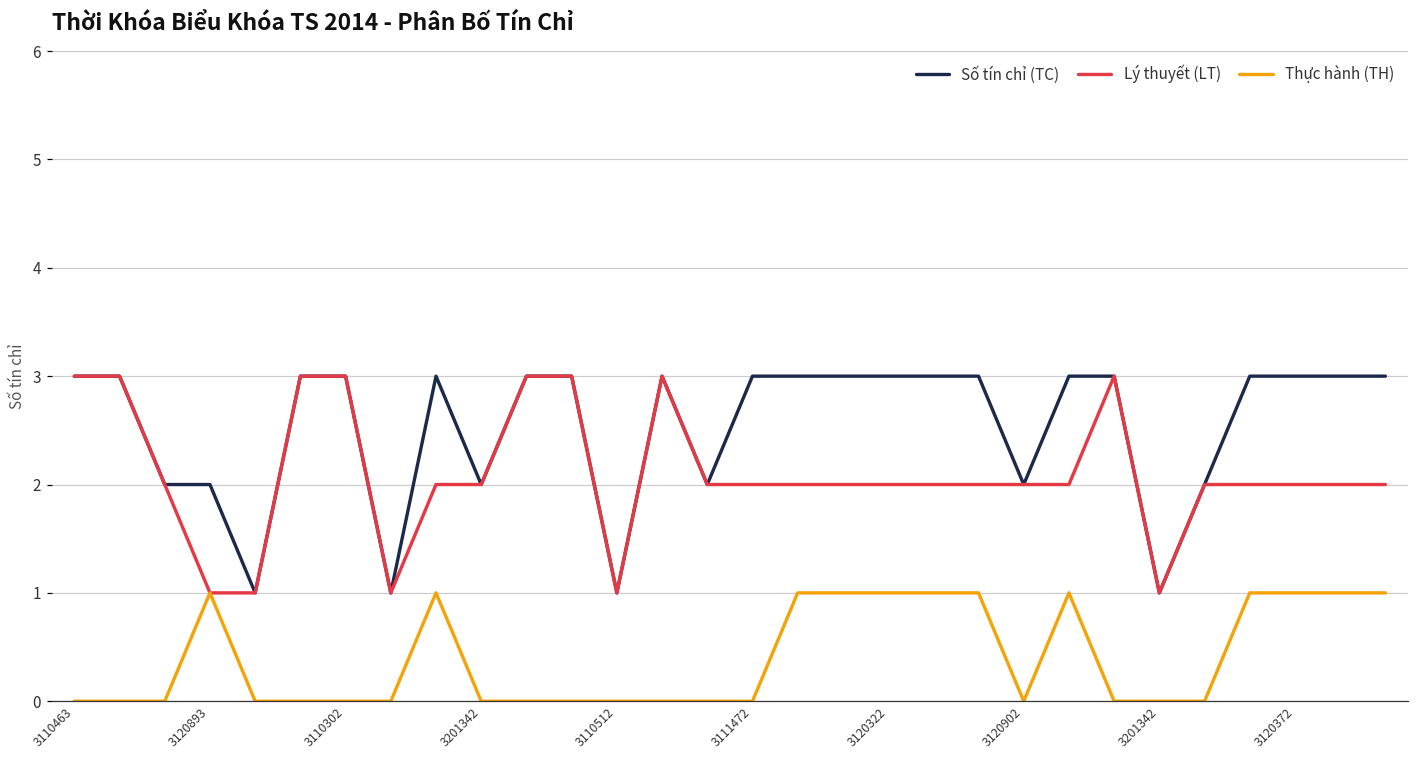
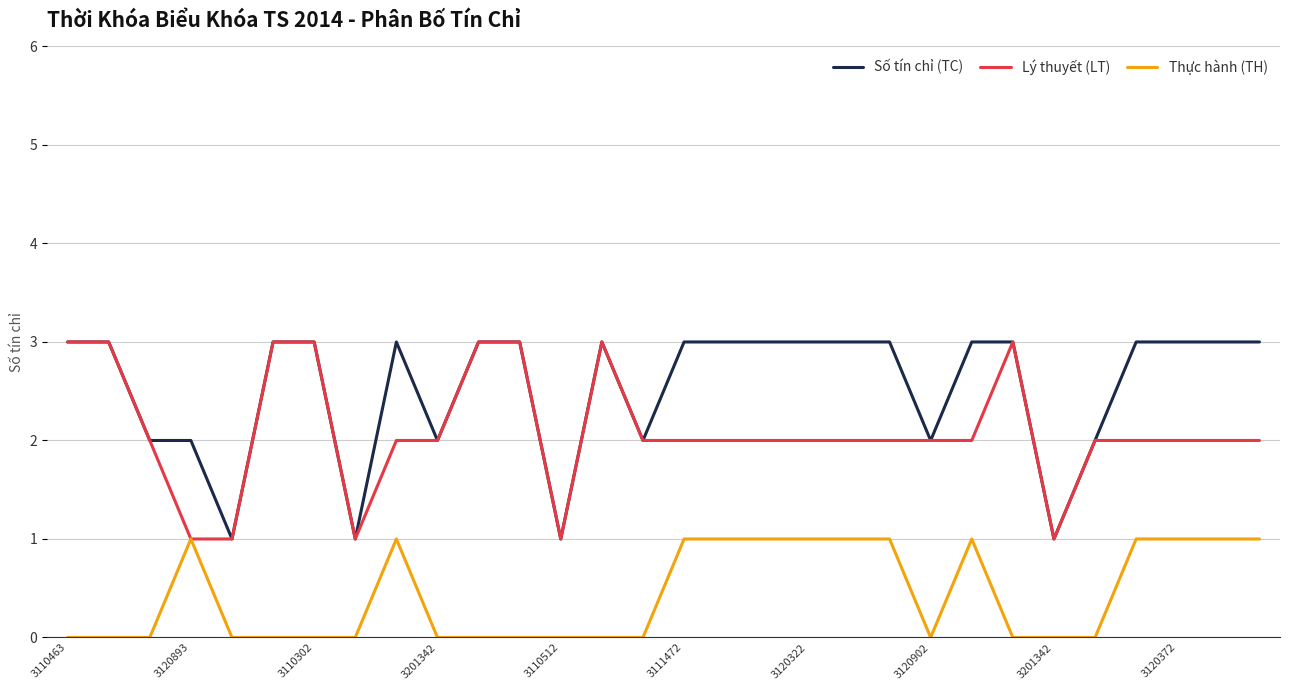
  {
    "Số tín chỉ (TC)": {
      "3120893": 2,
      "3111472": 3,
      "3120372": 3
    },
    "Lý thuyết (LT)": {
      "3111472": 2,
      "3120372": 2
    },
    "Thực hành (TH)": {
      "3110463": 0,
-     "3111472": 0,
+     "3111472": 1,
      "3120372": 1
    }
  }
